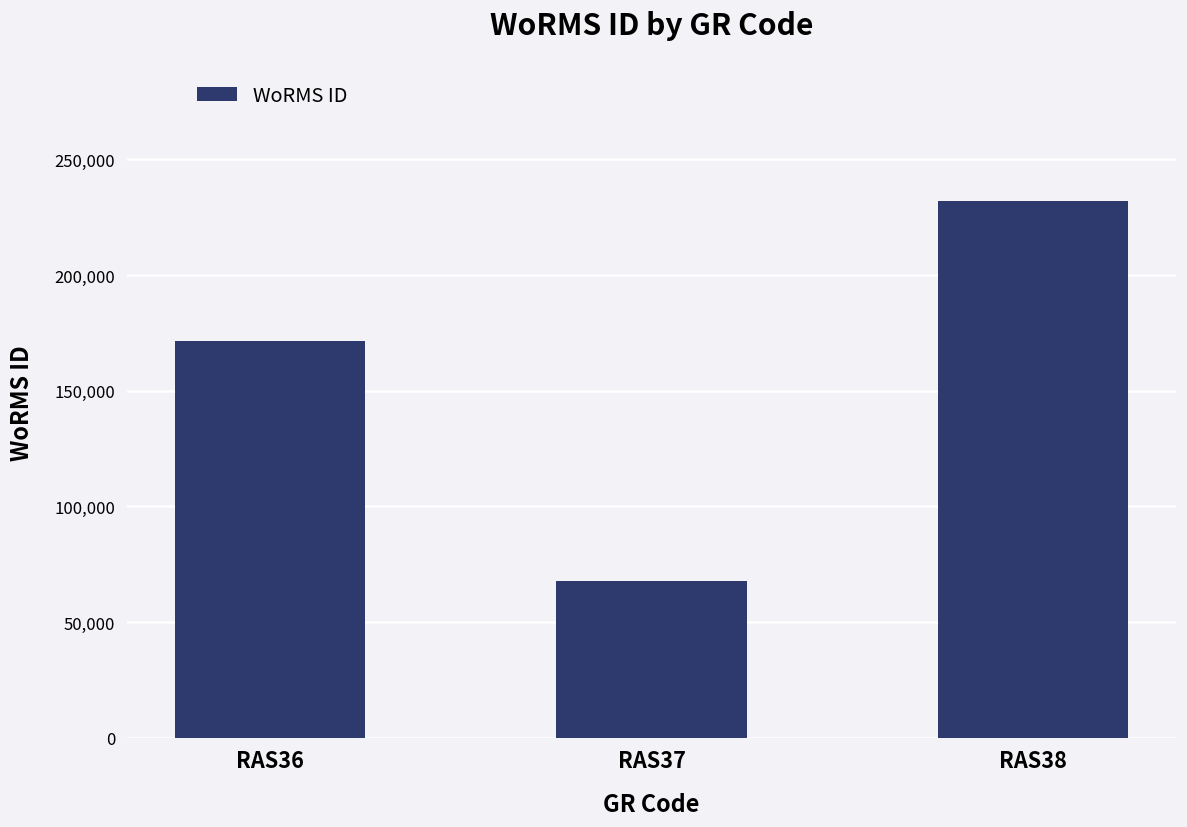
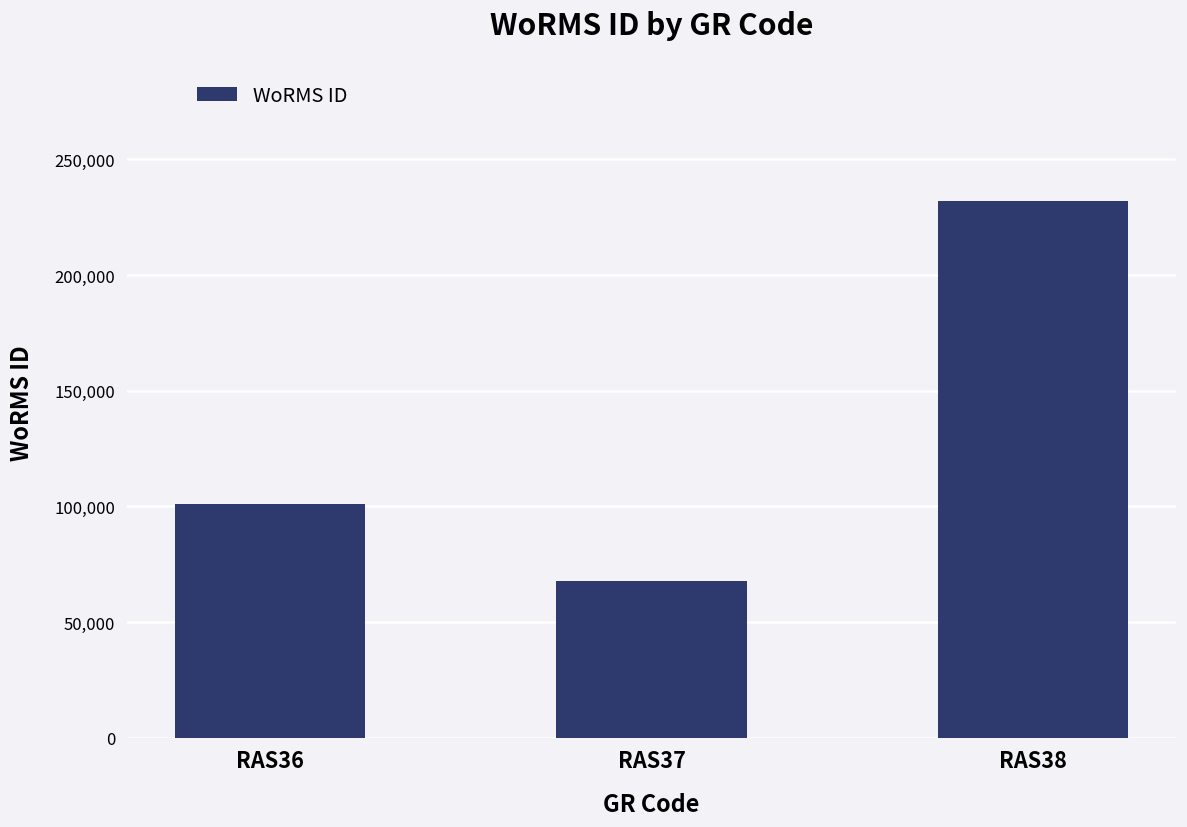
  {
-   "RAS36": "172,000",
+   "RAS36": "101,000",
    "RAS37": "68,000",
    "RAS38": "232,000"
  }
